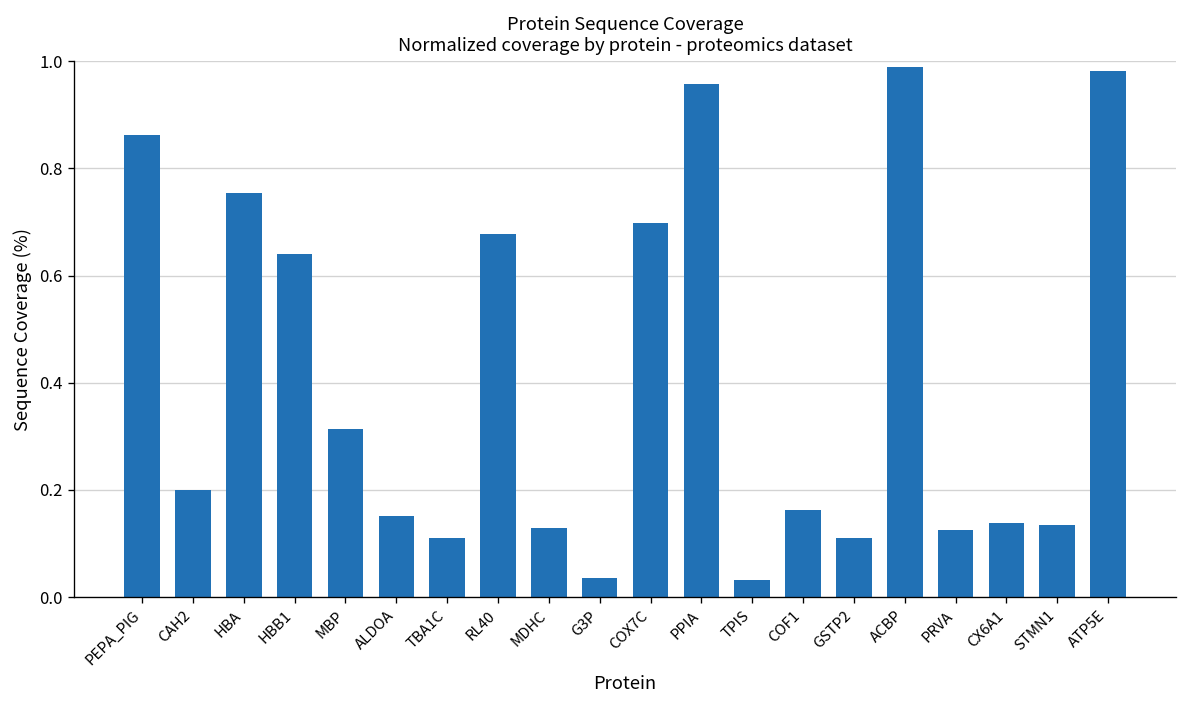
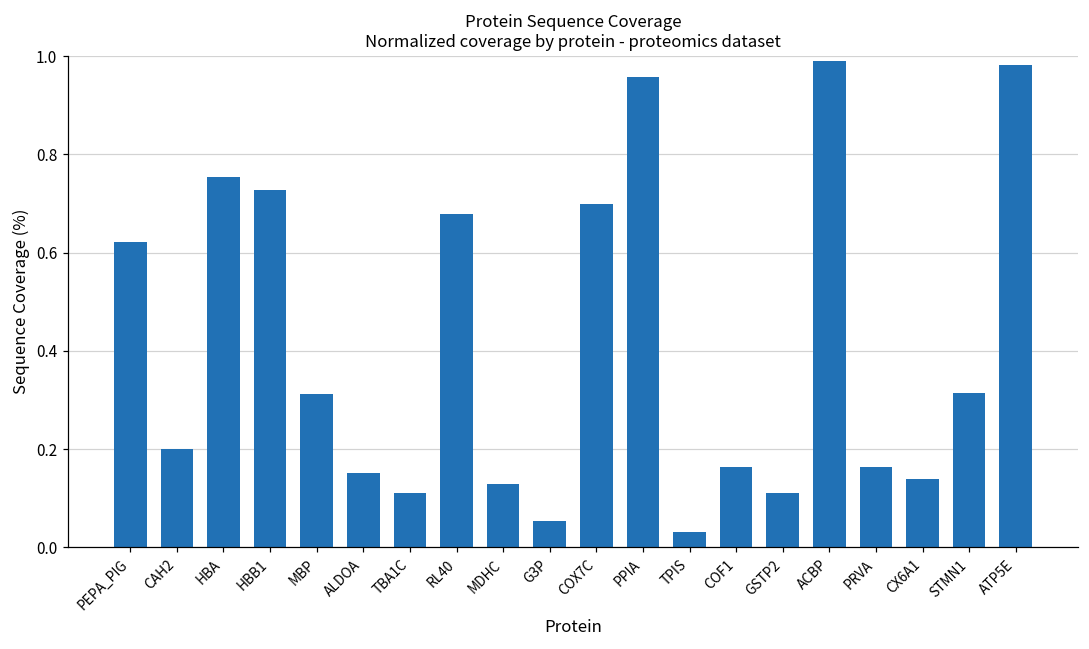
  {
-   "PEPA_PIG": 0.86,
+   "PEPA_PIG": 0.62,
    "CAH2": 0.20,
    "HBA": 0.75,
-   "HBB1": 0.64,
+   "HBB1": 0.73,
    "MBP": 0.31,
    "ALDOA": 0.15,
    "TBA1C": 0.11,
    "RL40": 0.68,
    "MDHC": 0.13,
-   "G3P": 0.04,
+   "G3P": 0.05,
    "COX7C": 0.70,
    "PPIA": 0.96,
    "TPIS": 0.03,
    "COF1": 0.16,
    "GSTP2": 0.11,
    "ACBP": 0.99,
-   "PRVA": 0.13,
+   "PRVA": 0.16,
    "CX6A1": 0.14,
-   "STMN1": 0.13,
+   "STMN1": 0.32,
    "ATP5E": 0.98
  }
